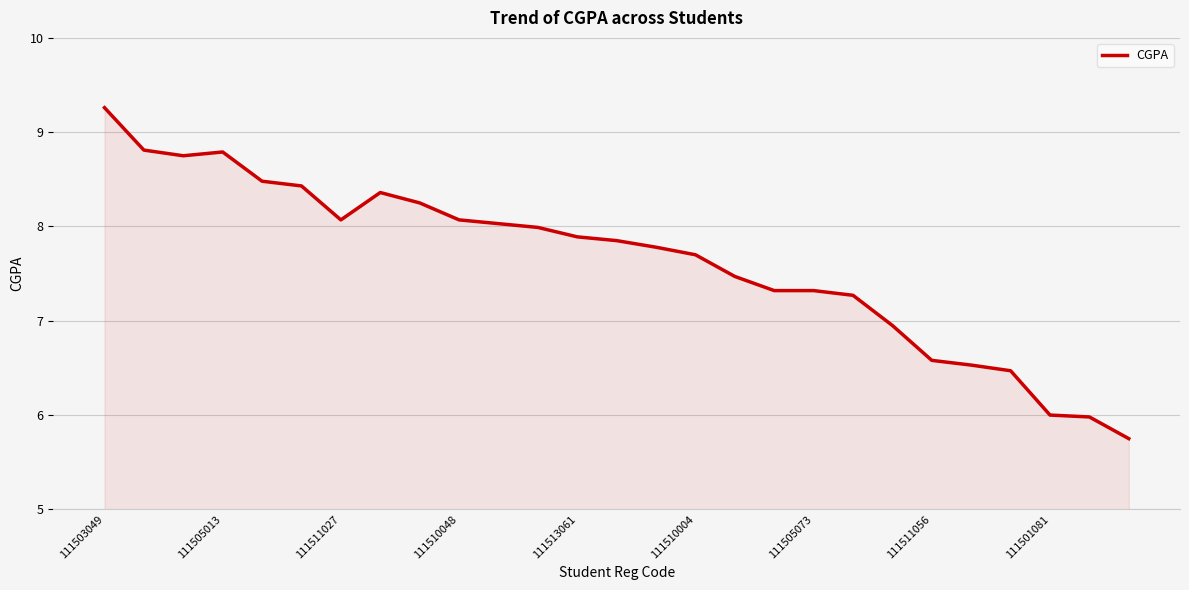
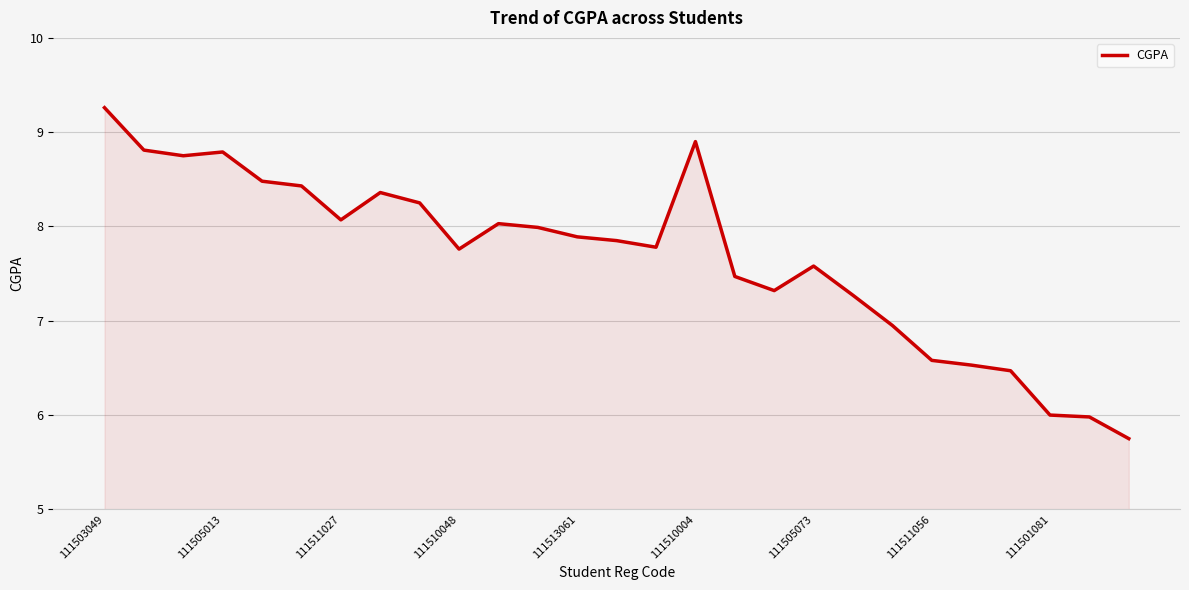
  {
    "111503049": 9.3,
    "111505013": 8.8,
    "111511027": 8.1,
-   "111510048": 8.1,
+   "111510048": 7.8,
    "111513061": 7.9,
-   "111510004": 7.7,
-   "111505073": 7.3,
+   "111510004": 8.9,
+   "111505073": 7.6,
    "111511056": 6.6,
    "111501081": 6.0
  }
